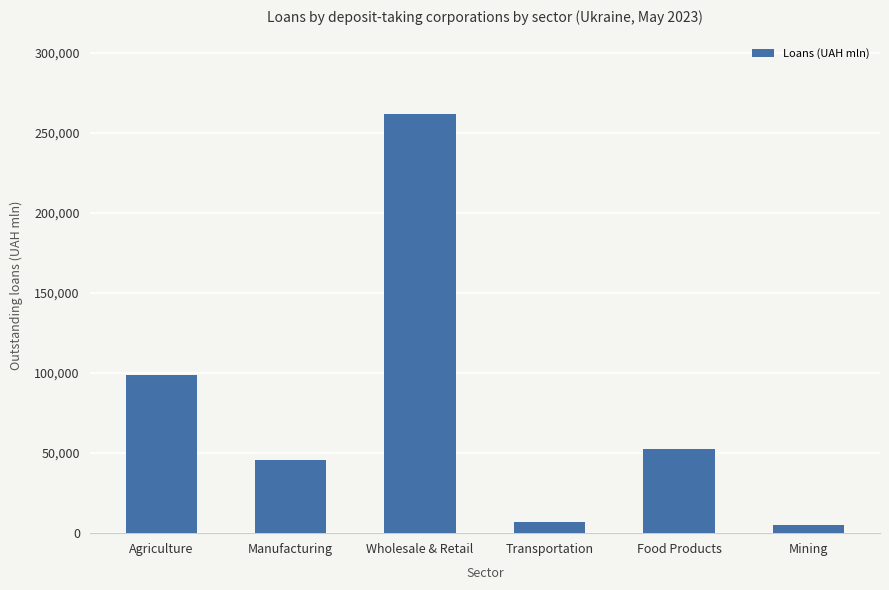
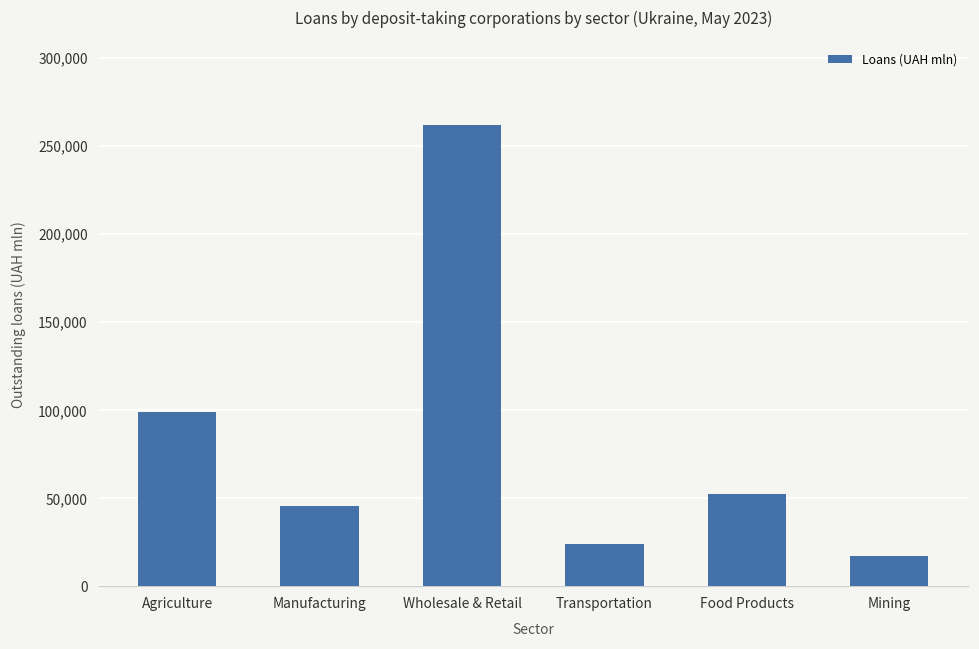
  {
    "Agriculture": "99,000",
    "Manufacturing": "46,000",
    "Wholesale & Retail": "262,000",
-   "Transportation": "7,000",
+   "Transportation": "24,000",
    "Food Products": "53,000",
-   "Mining": "5,000"
+   "Mining": "17,000"
  }
